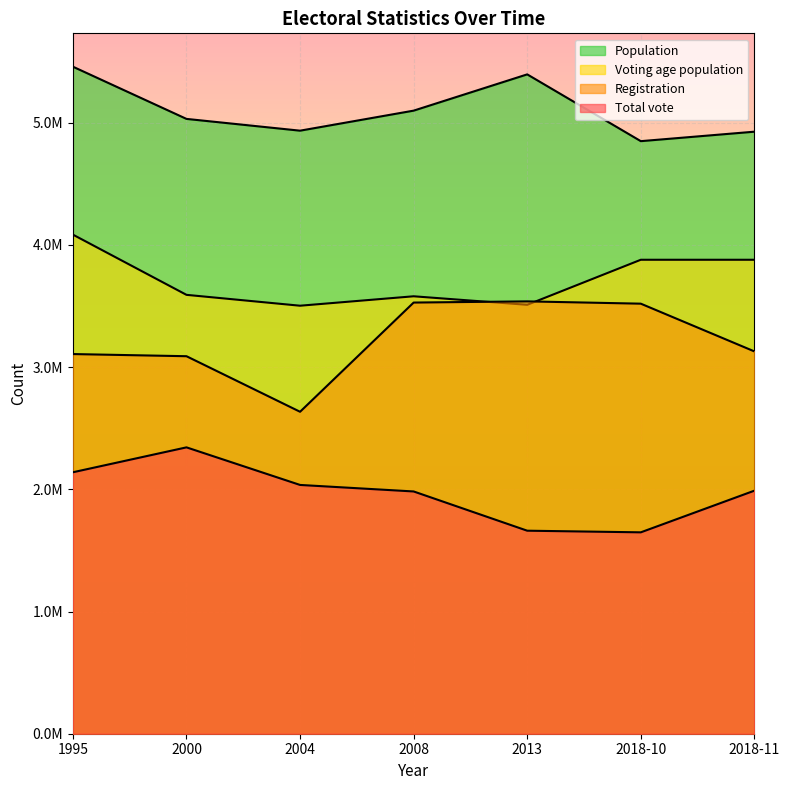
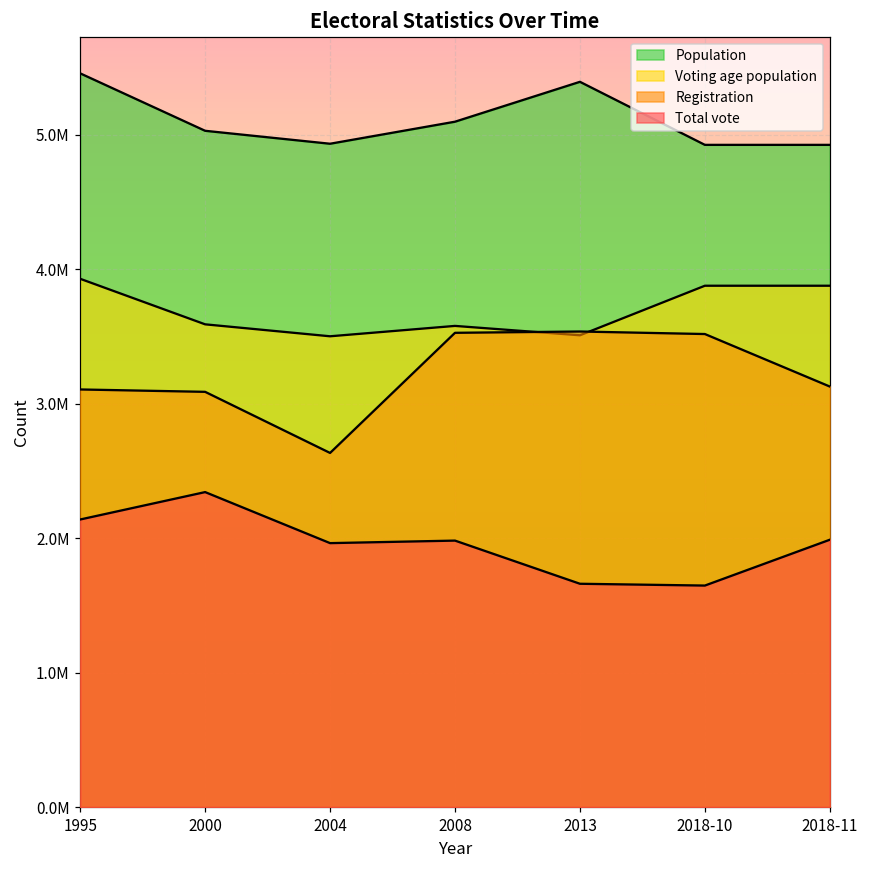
  {
    "Population": {
      "1995": 5460000,
      "2000": 5030000,
      "2004": 4930000,
      "2008": 5100000,
      "2013": 5400000,
-     "2018-10": 4850000,
+     "2018-10": 4930000,
      "2018-11": 4930000
    },
    "Voting age population": {
-     "1995": 4080000,
+     "1995": 3930000,
      "2000": 3590000,
      "2004": 3500000,
      "2008": 3580000,
      "2013": 3510000,
      "2018-10": 3880000,
      "2018-11": 3880000
    },
    "Registration": {
      "1995": 3110000,
      "2000": 3090000,
      "2004": 2630000,
      "2008": 3530000,
      "2013": 3540000,
      "2018-10": 3520000,
      "2018-11": 3130000
    },
    "Total vote": {
      "1995": 2140000,
      "2000": 2340000,
-     "2004": 2040000,
+     "2004": 1960000,
      "2008": 1980000,
      "2013": 1660000,
      "2018-10": 1650000,
      "2018-11": 1990000
    }
  }
